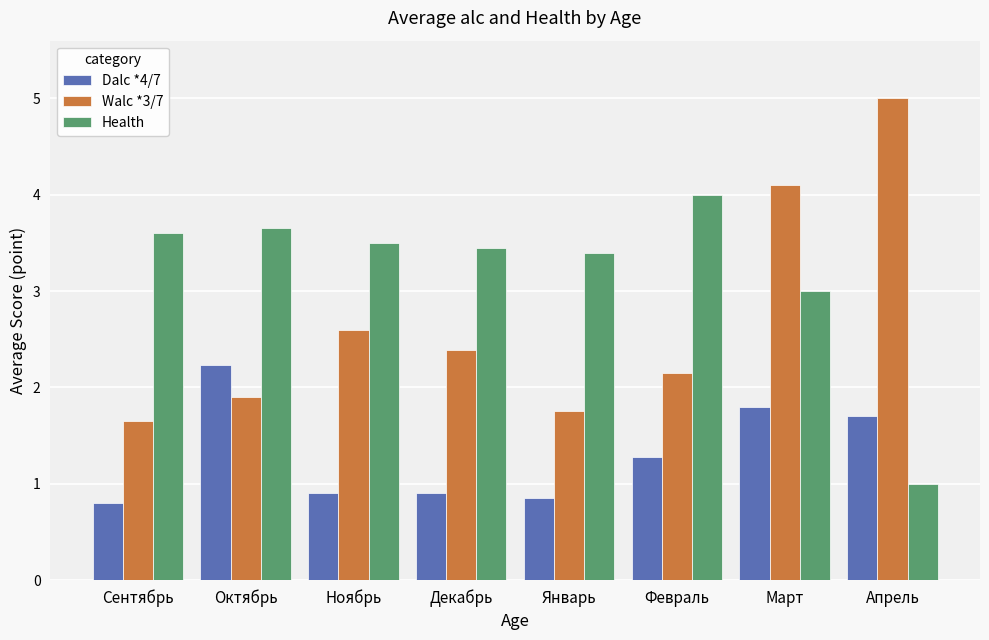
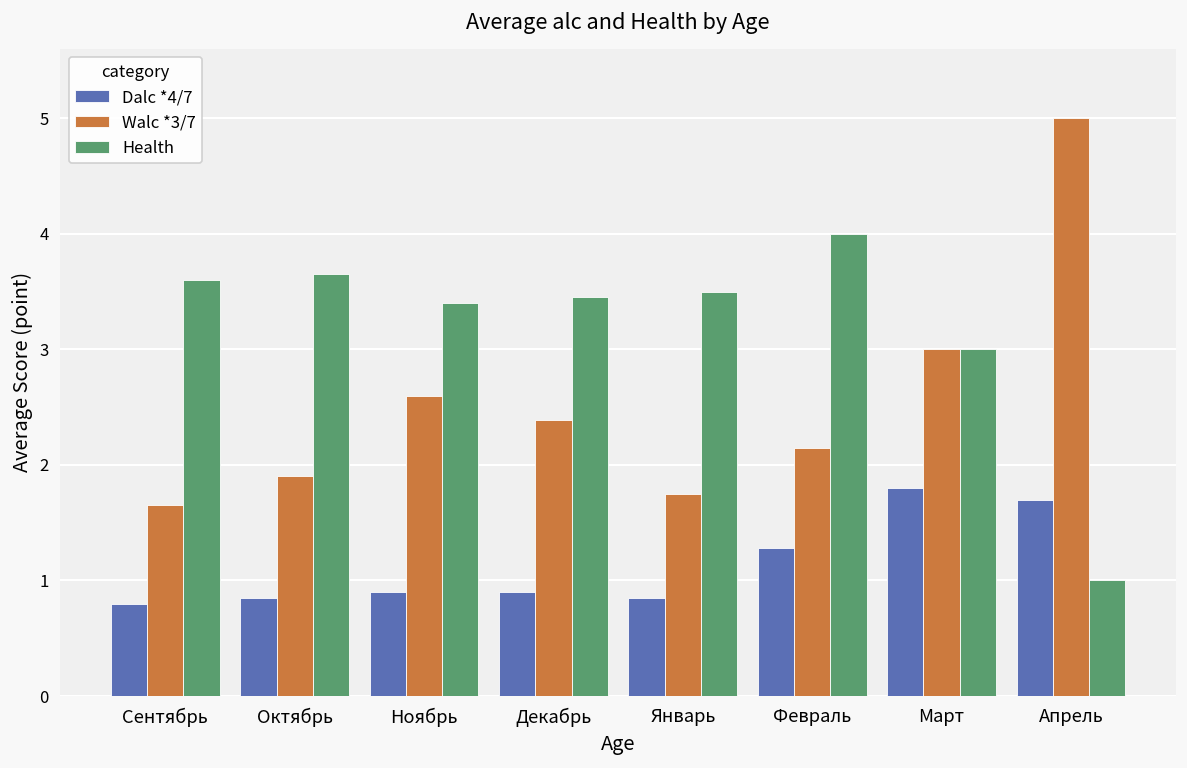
  {
    "Dalc *4/7": {
      "Сентябрь": 0.8,
-     "Октябрь": 2.2,
+     "Октябрь": 0.9,
      "Ноябрь": 0.9,
      "Декабрь": 0.9,
      "Январь": 0.9,
      "Февраль": 1.3,
      "Март": 1.8,
      "Апрель": 1.7
    },
    "Walc *3/7": {
      "Сентябрь": 1.7,
      "Октябрь": 1.9,
      "Ноябрь": 2.6,
      "Декабрь": 2.4,
      "Январь": 1.8,
      "Февраль": 2.2,
-     "Март": 4.1,
+     "Март": 3.0,
      "Апрель": 5.0
    },
    "Health": {
      "Сентябрь": 3.6,
      "Октябрь": 3.7,
-     "Ноябрь": 3.5,
+     "Ноябрь": 3.4,
      "Декабрь": 3.5,
-     "Январь": 3.4,
+     "Январь": 3.5,
      "Февраль": 4.0,
      "Март": 3.0,
      "Апрель": 1.0
    }
  }
